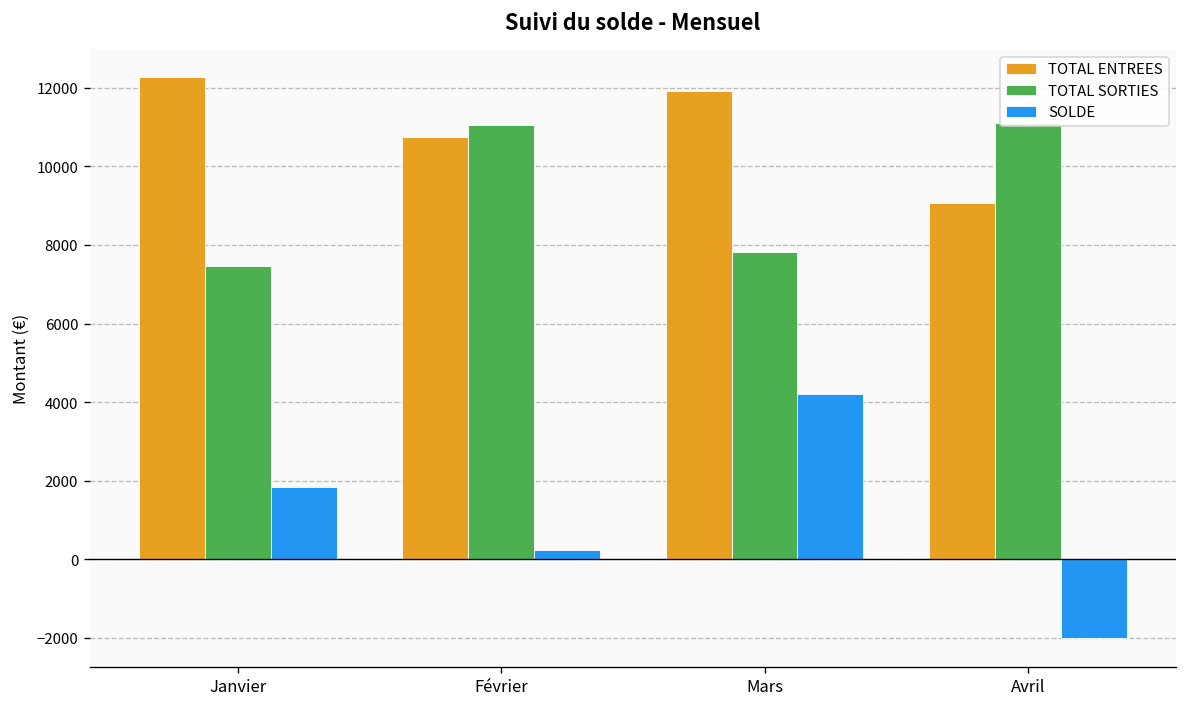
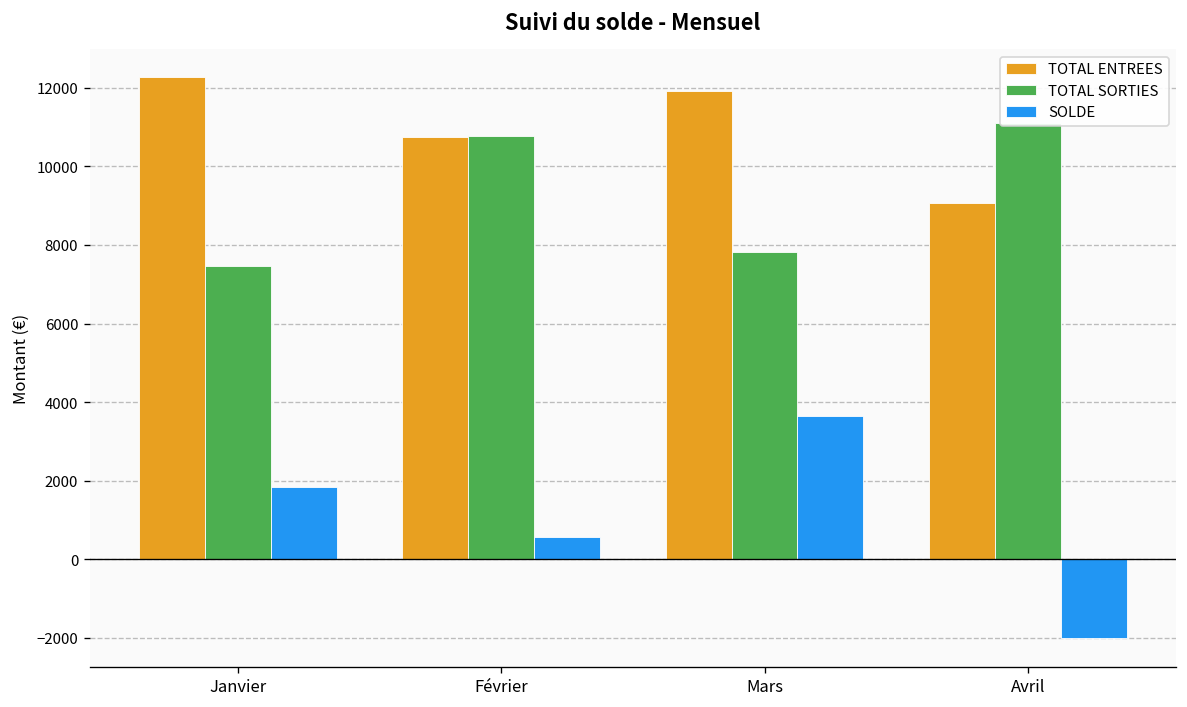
  {
    "TOTAL ENTREES": {
      "Janvier": 12300,
      "Février": 10700,
      "Mars": 11900,
      "Avril": 9100
    },
    "TOTAL SORTIES": {
      "Janvier": 7500,
-     "Février": 11100,
+     "Février": 10800,
      "Mars": 7800
    },
    "SOLDE": {
      "Janvier": 1800,
-     "Février": 200,
-     "Mars": 4200,
+     "Février": 600,
+     "Mars": 3600,
      "Avril": -2000
    }
  }
